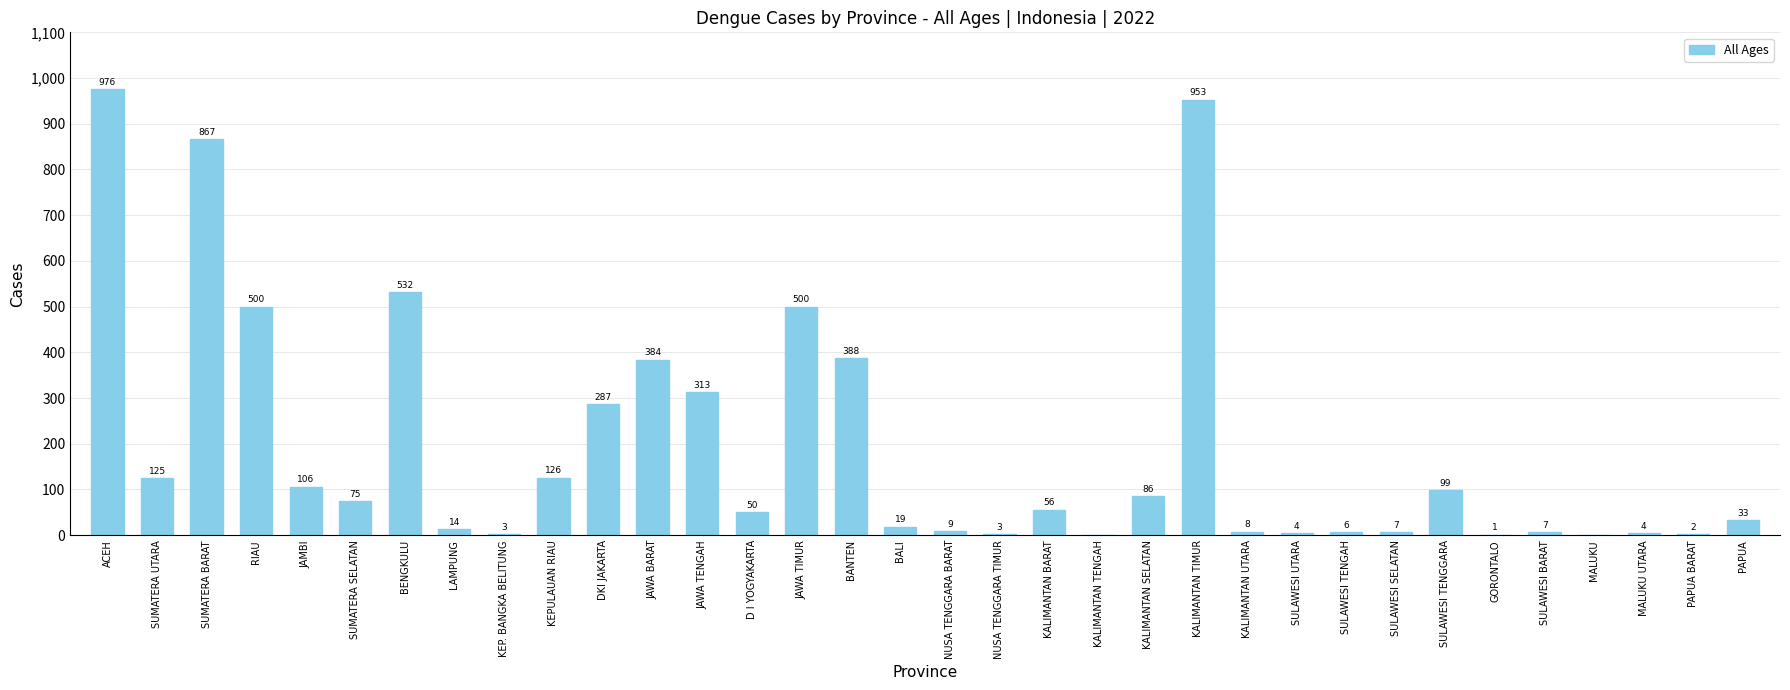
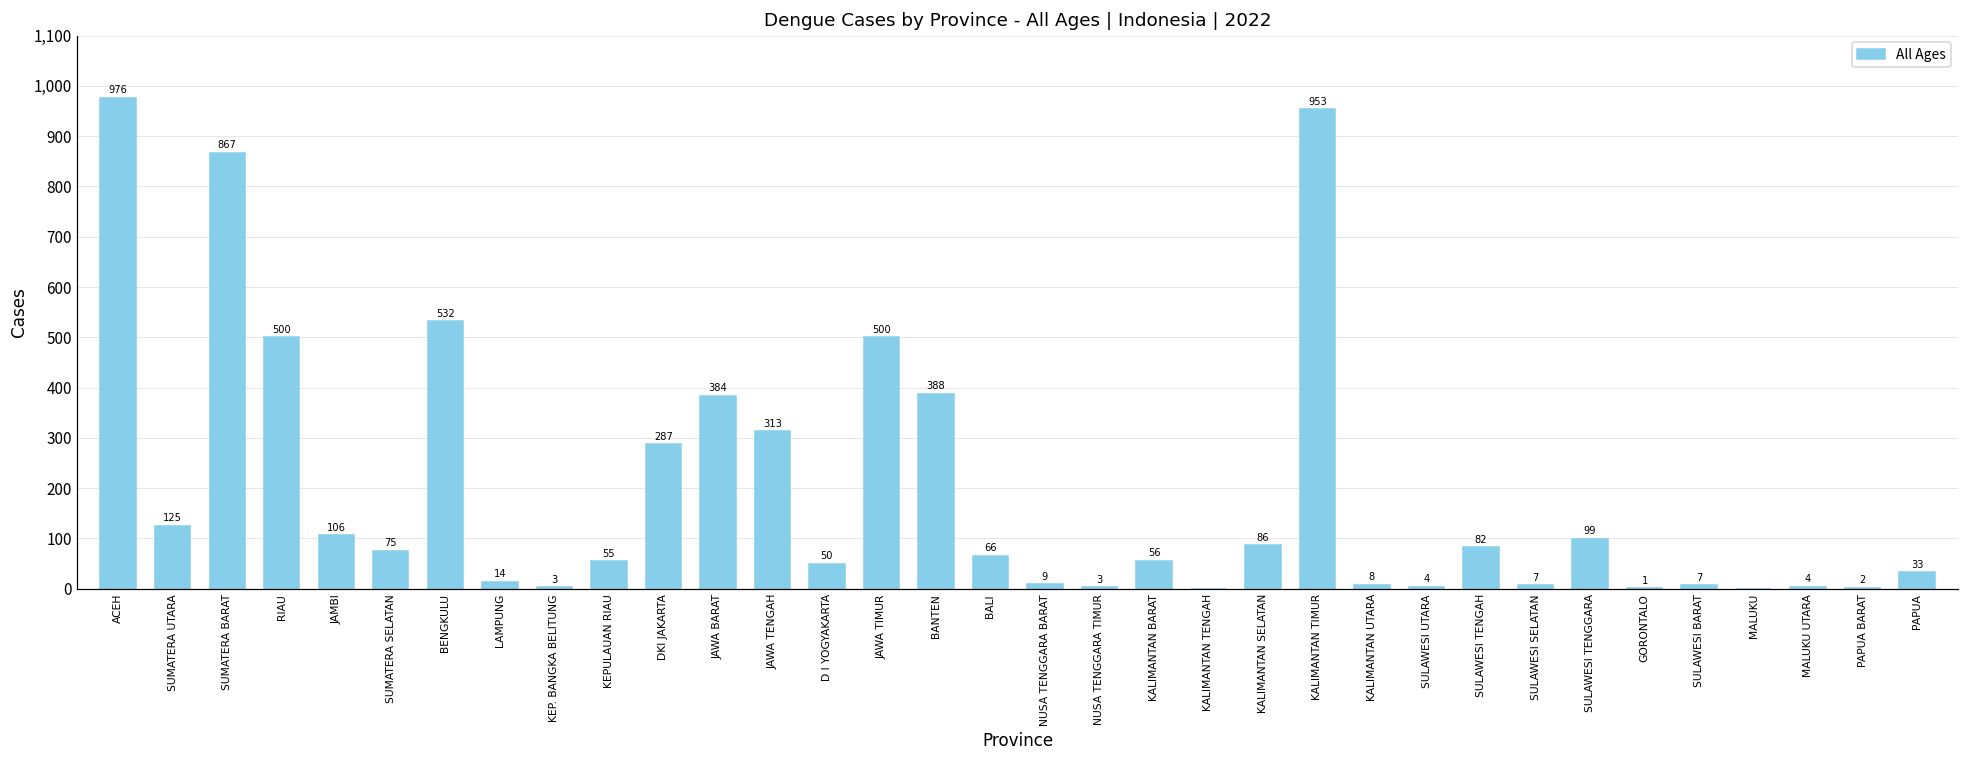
  {
    "ACEH": 976,
    "SUMATERA UTARA": 125,
    "SUMATERA BARAT": 867,
    "RIAU": 500,
    "JAMBI": 106,
    "SUMATERA SELATAN": 75,
    "BENGKULU": 532,
    "LAMPUNG": 14,
    "KEP. BANGKA BELITUNG": 3,
-   "KEPULAUAN RIAU": 126,
+   "KEPULAUAN RIAU": 55,
    "DKI JAKARTA": 287,
    "JAWA BARAT": 384,
    "JAWA TENGAH": 313,
    "D I YOGYAKARTA": 50,
    "JAWA TIMUR": 500,
    "BANTEN": 388,
-   "BALI": 19,
+   "BALI": 66,
    "NUSA TENGGARA BARAT": 9,
    "NUSA TENGGARA TIMUR": 3,
    "KALIMANTAN BARAT": 56,
    "KALIMANTAN SELATAN": 86,
    "KALIMANTAN TIMUR": 953,
    "KALIMANTAN UTARA": 8,
    "SULAWESI UTARA": 4,
-   "SULAWESI TENGAH": 6,
+   "SULAWESI TENGAH": 82,
    "SULAWESI SELATAN": 7,
    "SULAWESI TENGGARA": 99,
    "GORONTALO": 1,
    "SULAWESI BARAT": 7,
    "MALUKU UTARA": 4,
    "PAPUA BARAT": 2,
    "PAPUA": 33
  }
